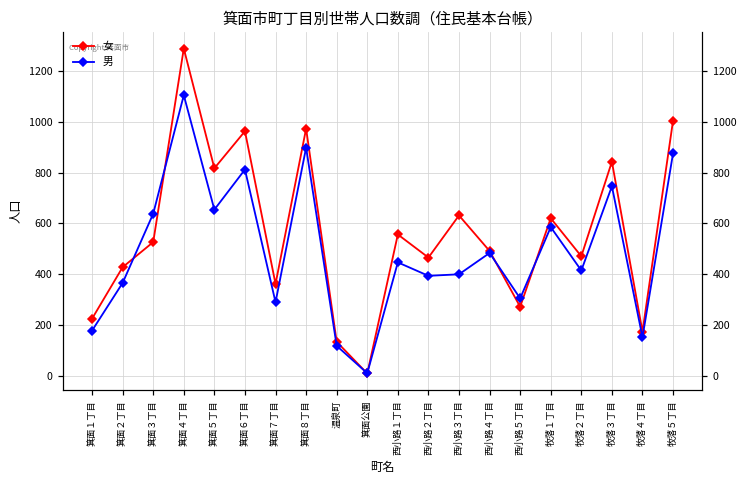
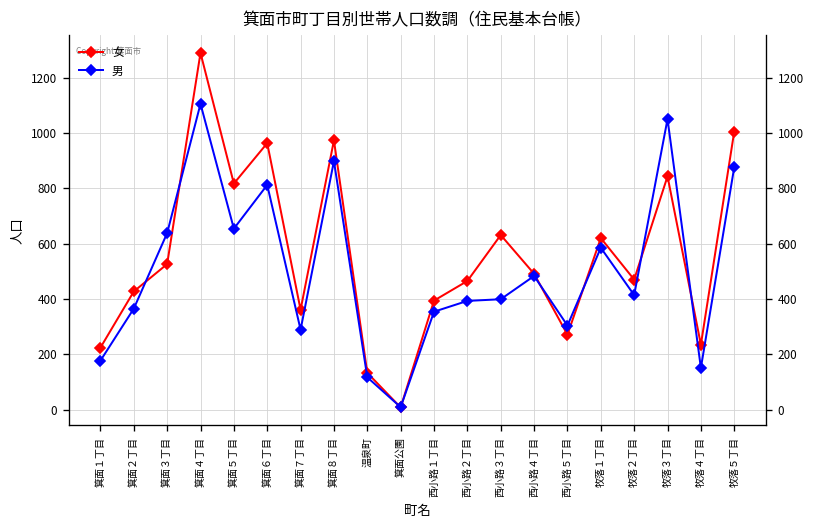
  {
    "女": {
      "箕面１丁目": 220,
      "箕面２丁目": 430,
      "箕面３丁目": 530,
      "箕面４丁目": 1290,
      "箕面５丁目": 820,
      "箕面６丁目": 960,
      "箕面７丁目": 360,
      "箕面８丁目": 970,
      "温泉町": 130,
-     "西小路１丁目": 560,
+     "西小路１丁目": 390,
      "西小路２丁目": 470,
      "西小路３丁目": 630,
      "西小路５丁目": 270,
      "牧落１丁目": 620,
      "牧落２丁目": 470,
      "牧落３丁目": 840,
-     "牧落４丁目": 170,
+     "牧落４丁目": 240,
      "牧落５丁目": 1010
    },
    "男": {
      "箕面１丁目": 180,
      "箕面２丁目": 370,
      "箕面３丁目": 640,
      "箕面４丁目": 1110,
      "箕面５丁目": 650,
      "箕面６丁目": 810,
      "箕面７丁目": 290,
      "箕面８丁目": 900,
      "温泉町": 120,
-     "西小路１丁目": 450,
+     "西小路１丁目": 350,
      "西小路２丁目": 390,
      "西小路３丁目": 400,
      "西小路５丁目": 300,
      "牧落１丁目": 590,
      "牧落２丁目": 410,
-     "牧落３丁目": 750,
+     "牧落３丁目": 1050,
      "牧落４丁目": 150,
      "牧落５丁目": 880
    }
  }
